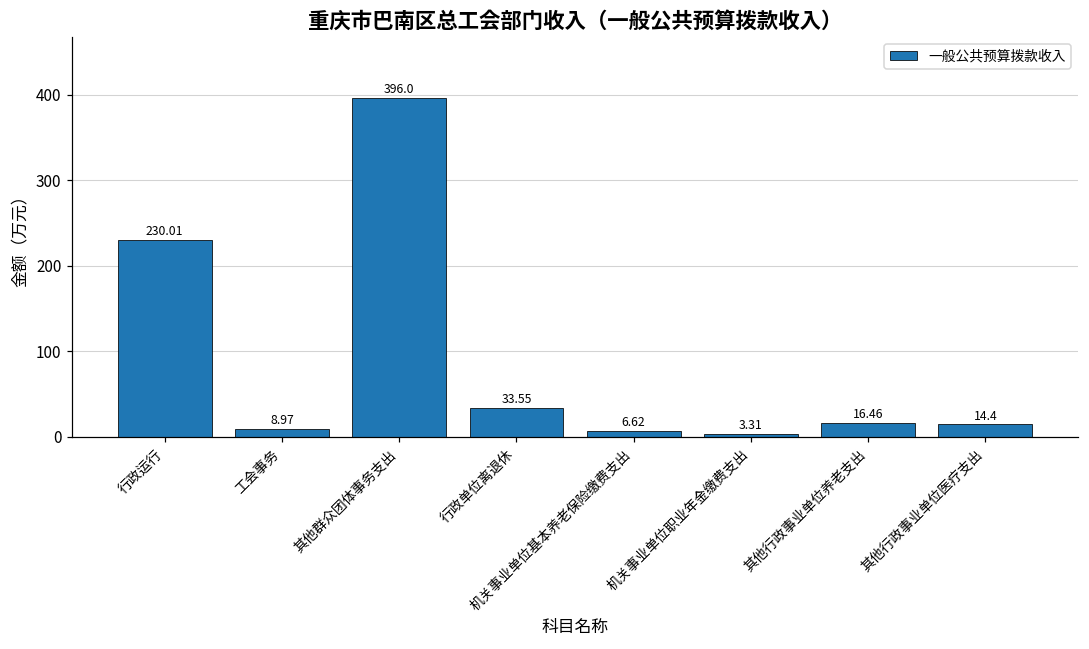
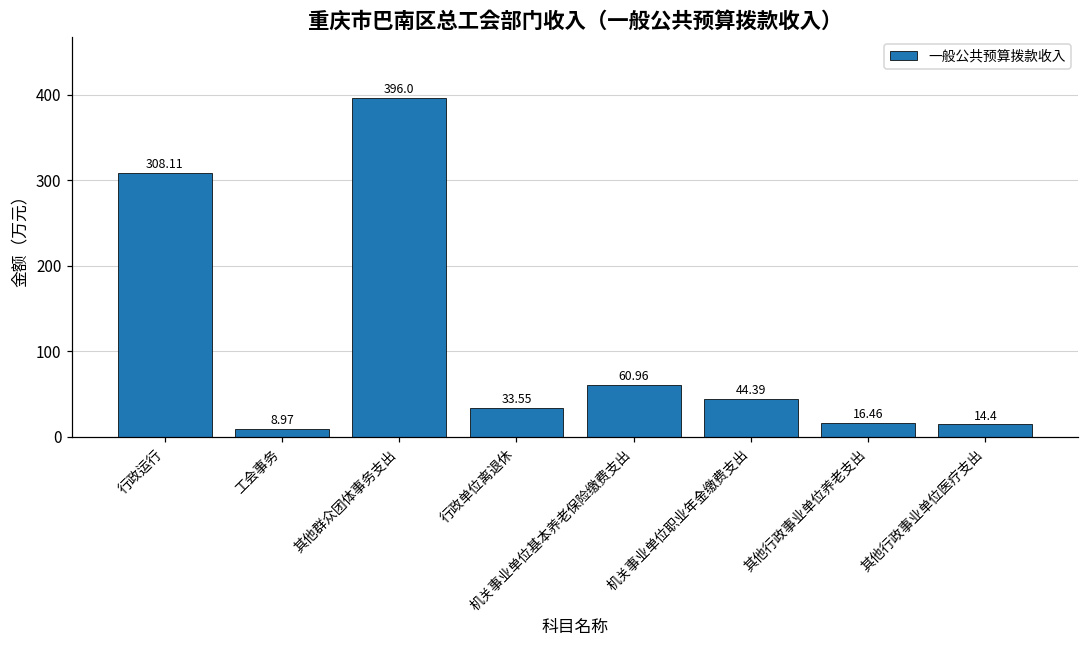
  {
-   "行政运行": 230.01,
+   "行政运行": 308.11,
    "工会事务": 8.97,
    "其他群众团体事务支出": 396.0,
    "行政单位离退休": 33.55,
-   "机关事业单位基本养老保险缴费支出": 6.62,
-   "机关事业单位职业年金缴费支出": 3.31,
+   "机关事业单位基本养老保险缴费支出": 60.96,
+   "机关事业单位职业年金缴费支出": 44.39,
    "其他行政事业单位养老支出": 16.46,
    "其他行政事业单位医疗支出": 14.4
  }
